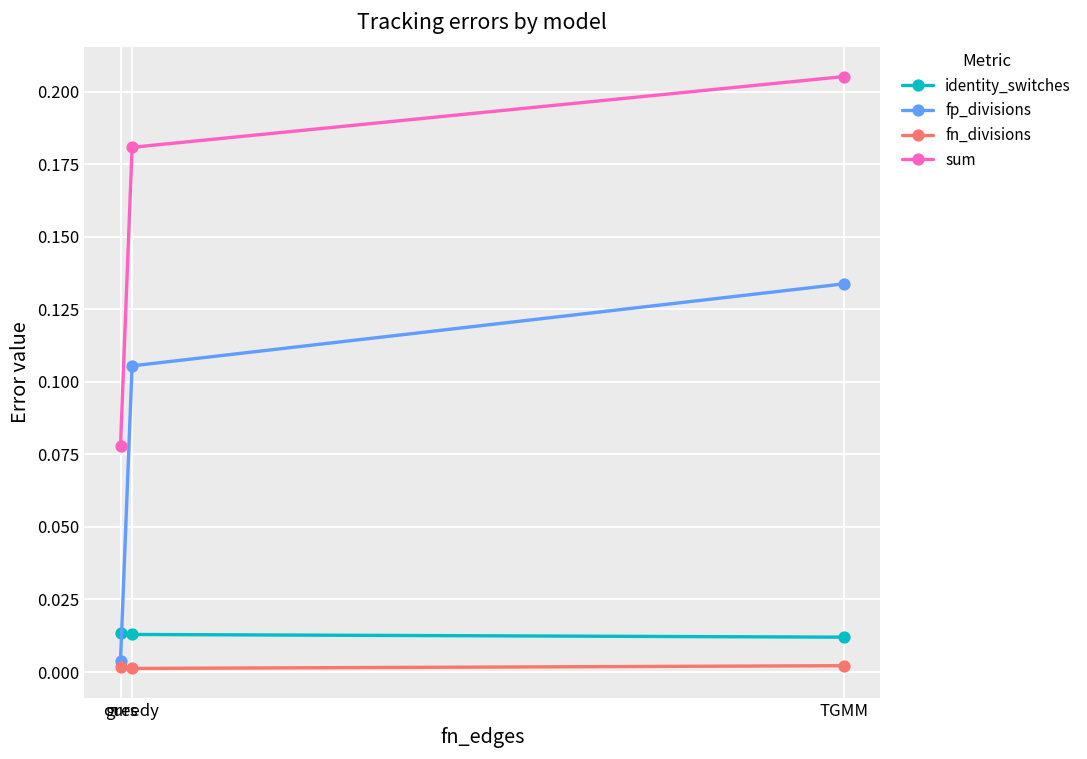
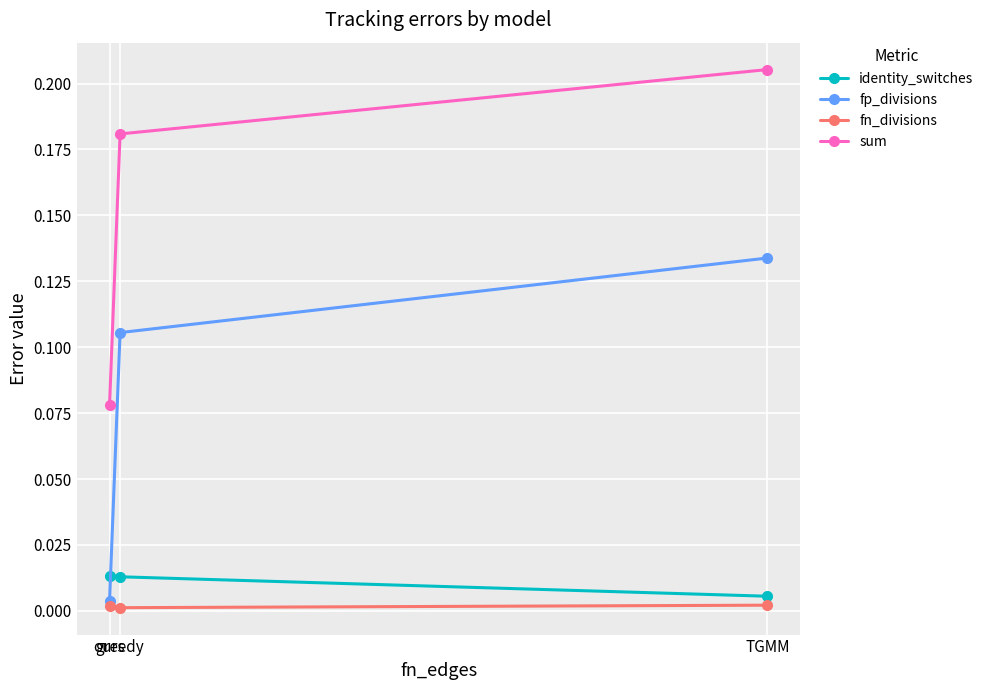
  {
    "identity_switches": {
-     "TGMM": 0.012
+     "TGMM": 0.006
    },
    "fp_divisions": {
      "TGMM": 0.134
    },
    "fn_divisions": {
      "TGMM": 0.002
    },
    "sum": {
      "TGMM": 0.205
    }
  }
